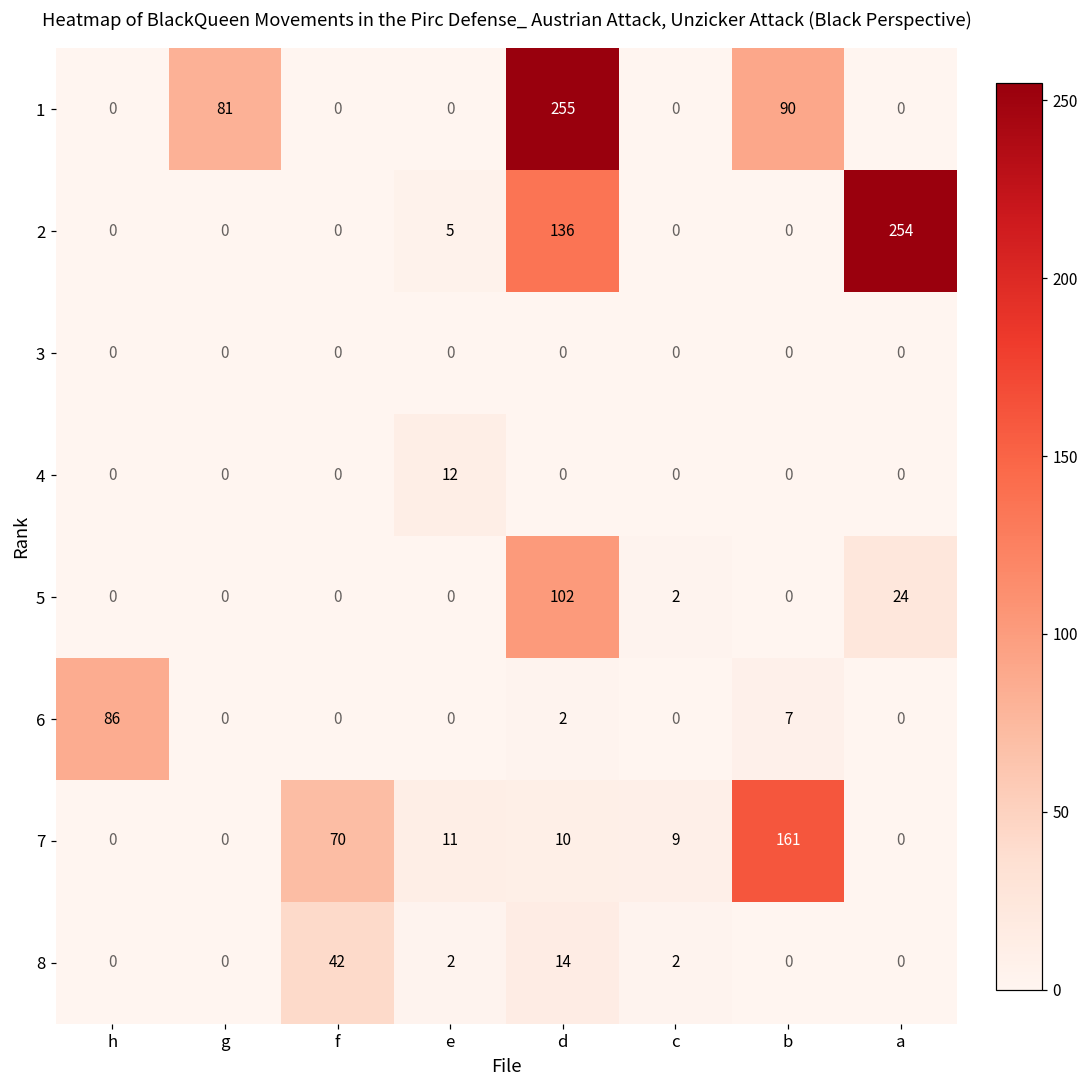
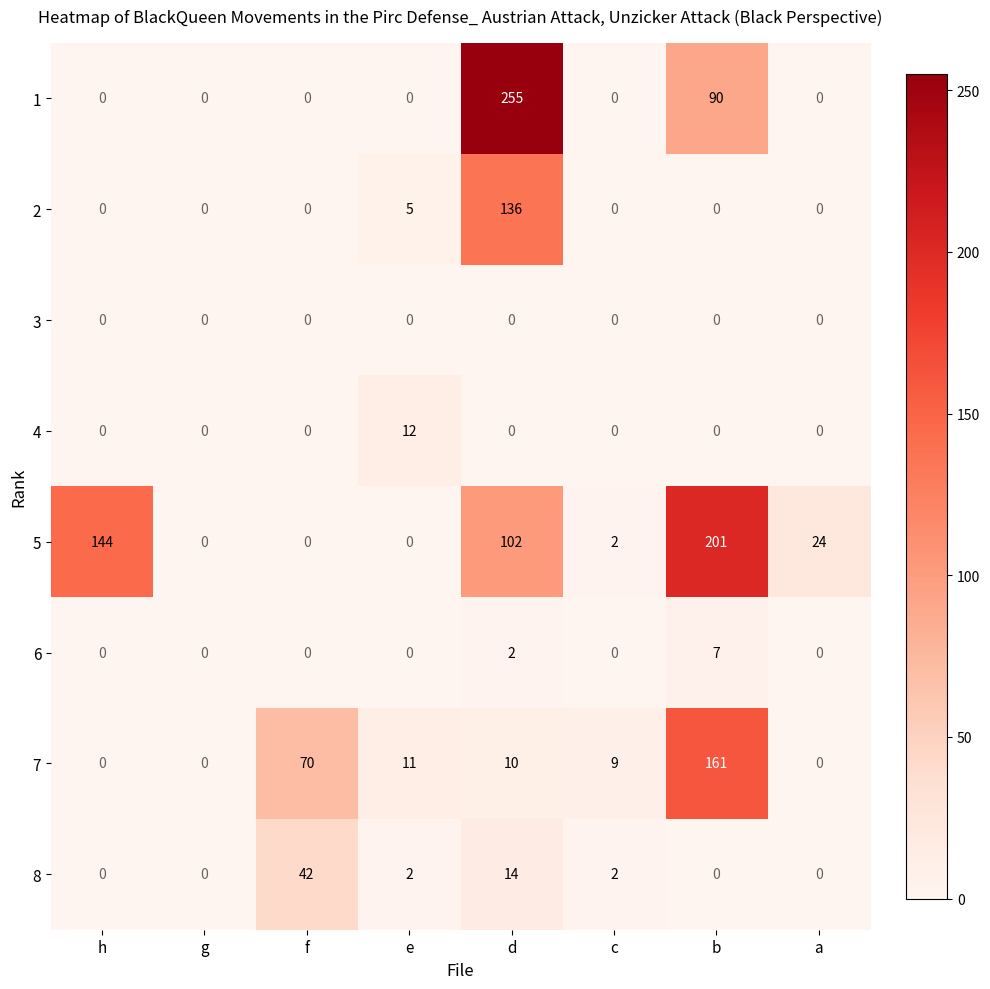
  {
    "1": {
      "h": 0,
-     "g": 81,
+     "g": 0,
      "f": 0,
      "e": 0,
      "d": 255,
      "c": 0,
      "b": 90,
      "a": 0
    },
    "2": {
      "h": 0,
      "g": 0,
      "f": 0,
      "e": 5,
      "d": 136,
      "c": 0,
      "b": 0,
-     "a": 254
+     "a": 0
    },
    "3": {
      "h": 0,
      "g": 0,
      "f": 0,
      "e": 0,
      "d": 0,
      "c": 0,
      "b": 0,
      "a": 0
    },
    "4": {
      "h": 0,
      "g": 0,
      "f": 0,
      "e": 12,
      "d": 0,
      "c": 0,
      "b": 0,
      "a": 0
    },
    "5": {
-     "h": 0,
+     "h": 144,
      "g": 0,
      "f": 0,
      "e": 0,
      "d": 102,
      "c": 2,
-     "b": 0,
+     "b": 201,
      "a": 24
    },
    "6": {
-     "h": 86,
+     "h": 0,
      "g": 0,
      "f": 0,
      "e": 0,
      "d": 2,
      "c": 0,
      "b": 7,
      "a": 0
    },
    "7": {
      "h": 0,
      "g": 0,
      "f": 70,
      "e": 11,
      "d": 10,
      "c": 9,
      "b": 161,
      "a": 0
    },
    "8": {
      "h": 0,
      "g": 0,
      "f": 42,
      "e": 2,
      "d": 14,
      "c": 2,
      "b": 0,
      "a": 0
    }
  }
